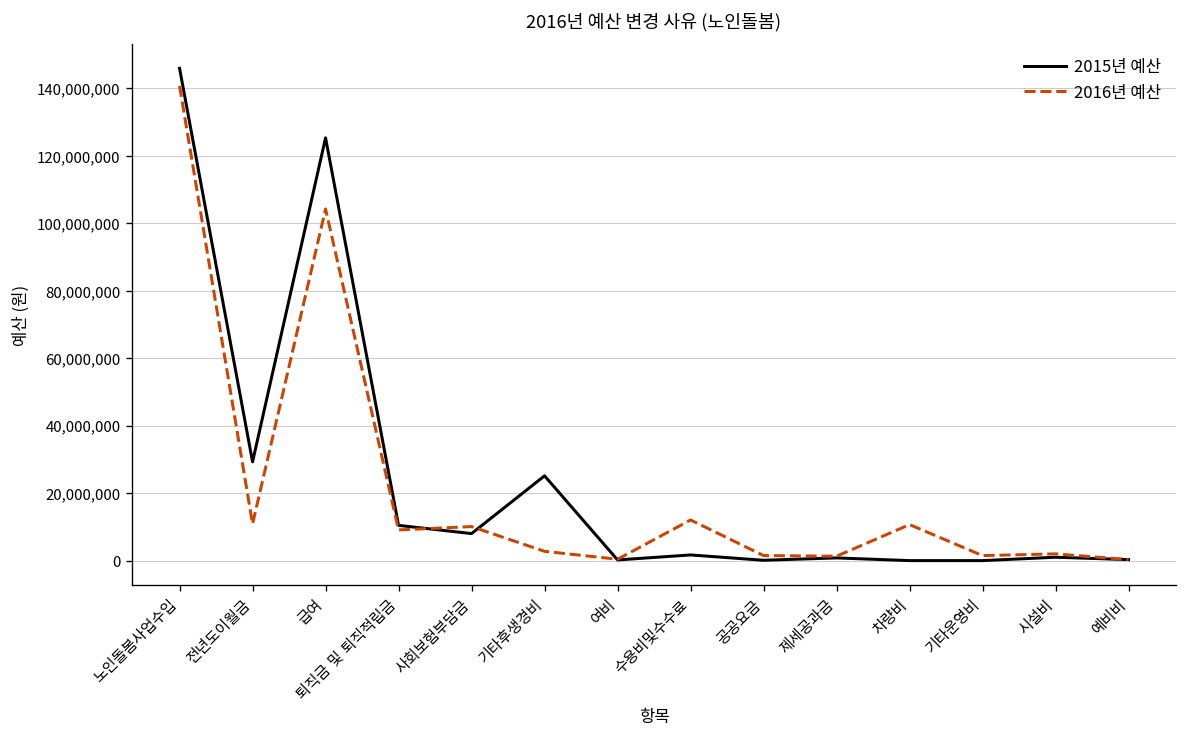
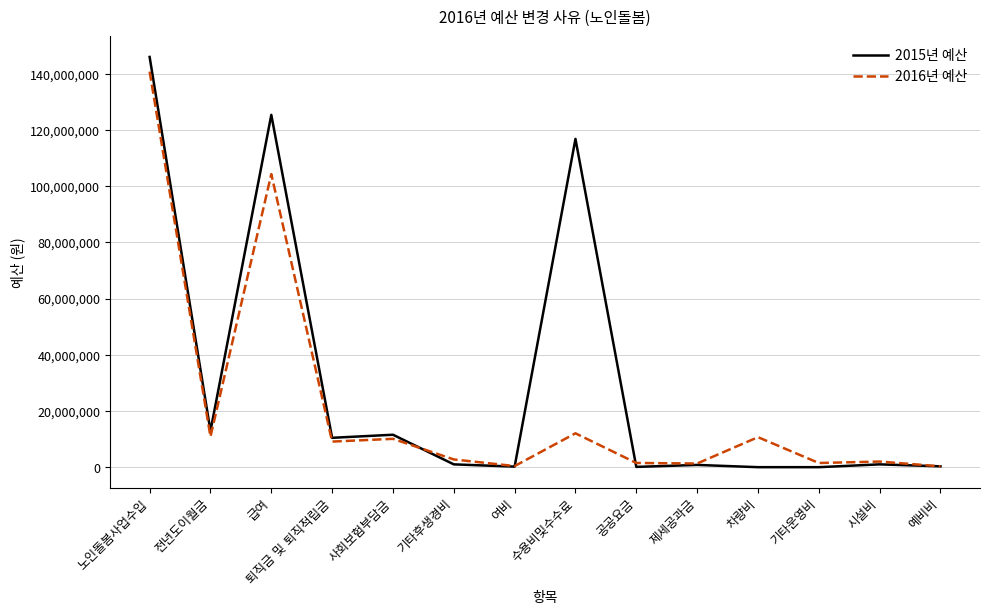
  {
    "2015년 예산": {
      "노인돌봄사업수입": "146,000,000",
-     "전년도이월금": "29,000,000",
+     "전년도이월금": "13,000,000",
      "급여": "125,000,000",
      "퇴직금 및 퇴직적립금": "10,000,000",
-     "사회보험부담금": "8,000,000",
-     "기타후생경비": "25,000,000",
-     "수용비및수수료": "2,000,000",
+     "사회보험부담금": "12,000,000",
+     "기타후생경비": "1,000,000",
+     "수용비및수수료": "117,000,000",
      "공공요금": "0",
      "차량비": "0",
      "기타운영비": "0",
      "시설비": "1,000,000"
    },
    "2016년 예산": {
      "노인돌봄사업수입": "141,000,000",
      "전년도이월금": "11,000,000",
      "급여": "104,000,000",
      "퇴직금 및 퇴직적립금": "9,000,000",
      "사회보험부담금": "10,000,000",
      "기타후생경비": "3,000,000",
      "수용비및수수료": "12,000,000",
      "공공요금": "2,000,000",
      "차량비": "11,000,000",
      "기타운영비": "1,000,000",
      "시설비": "2,000,000"
    }
  }
